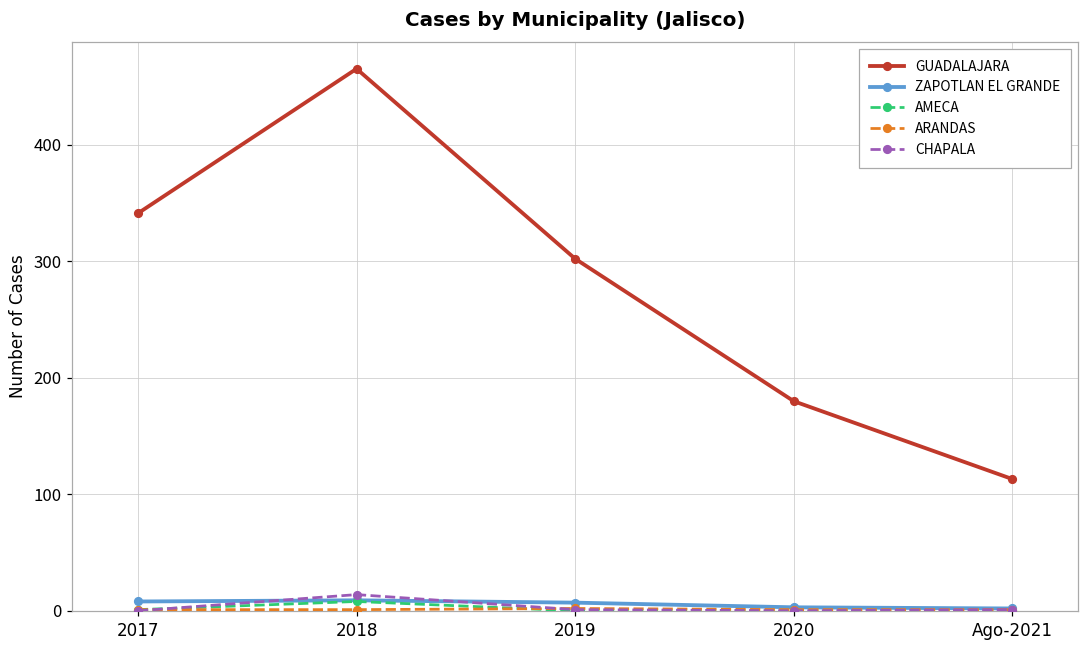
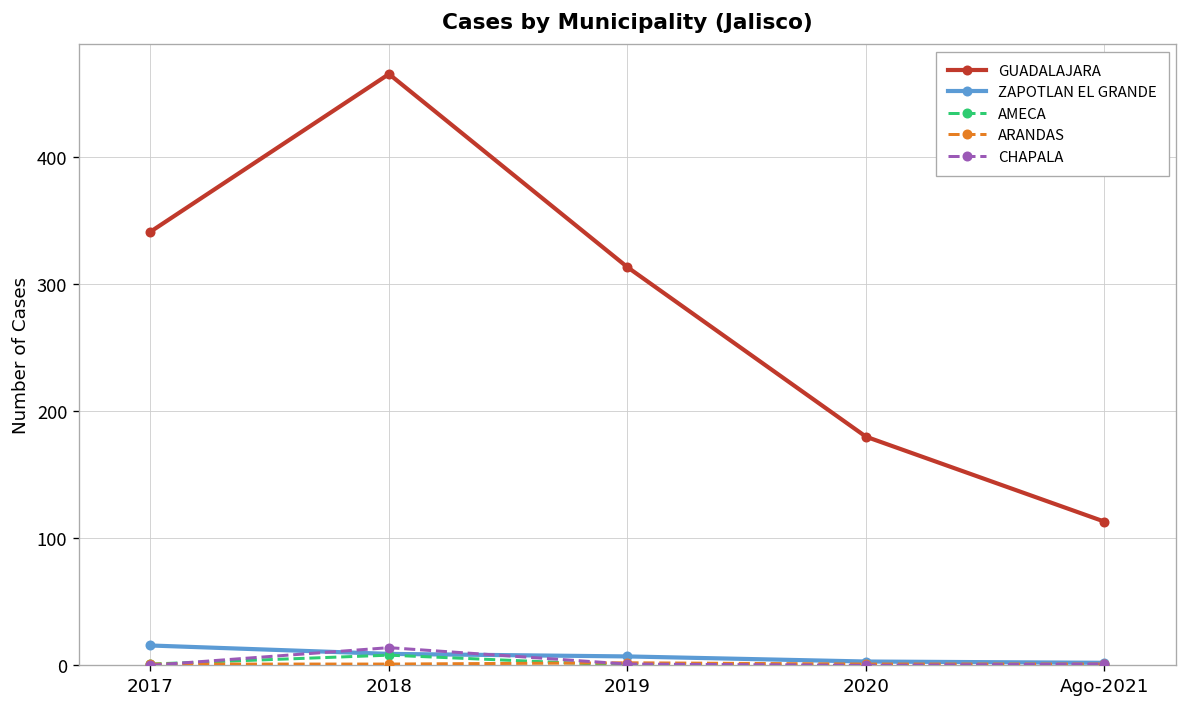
  {
    "GUADALAJARA": {
      "2017": 341,
      "2018": 465,
-     "2019": 302,
+     "2019": 313,
      "2020": 180,
      "Ago-2021": 113
    },
    "ZAPOTLAN EL GRANDE": {
-     "2017": 8,
+     "2017": 16,
      "2019": 7
    },
    "ARANDAS": {
      "2018": 1
    },
    "CHAPALA": {
      "2018": 14
    }
  }
